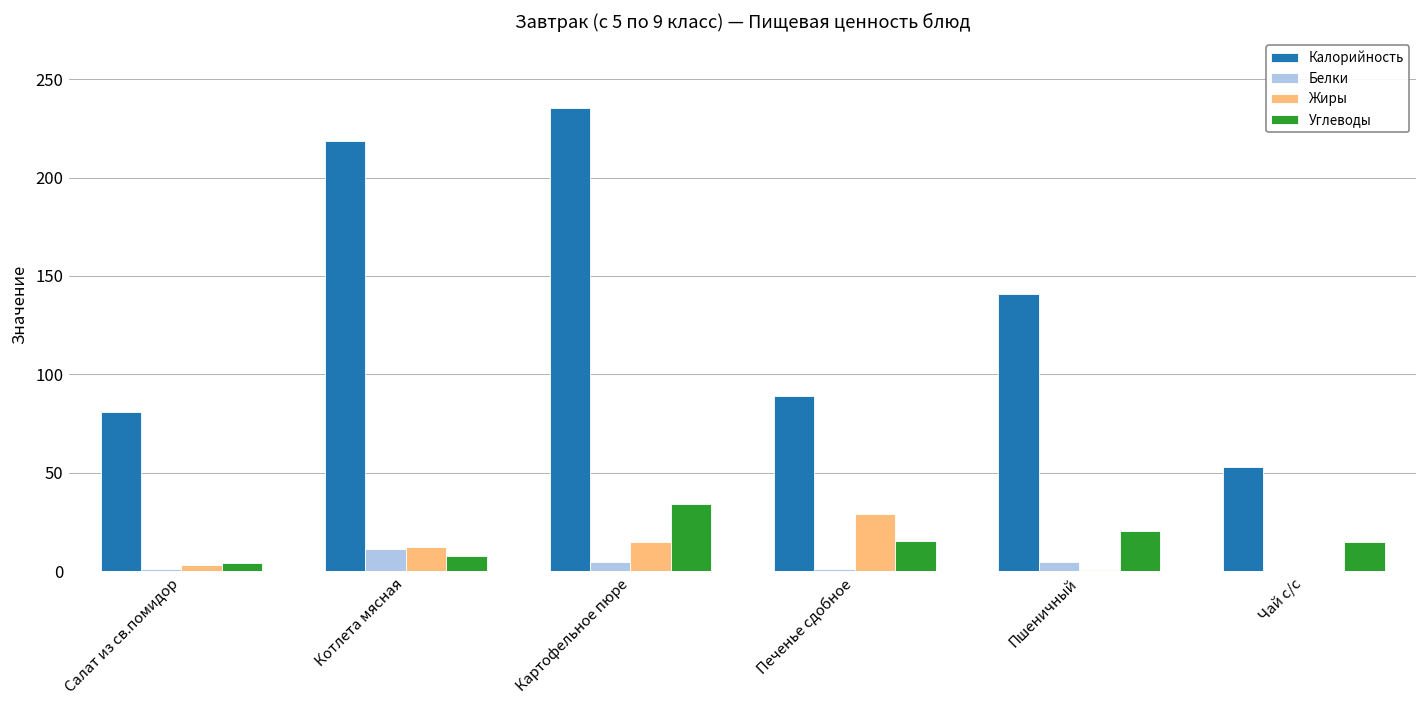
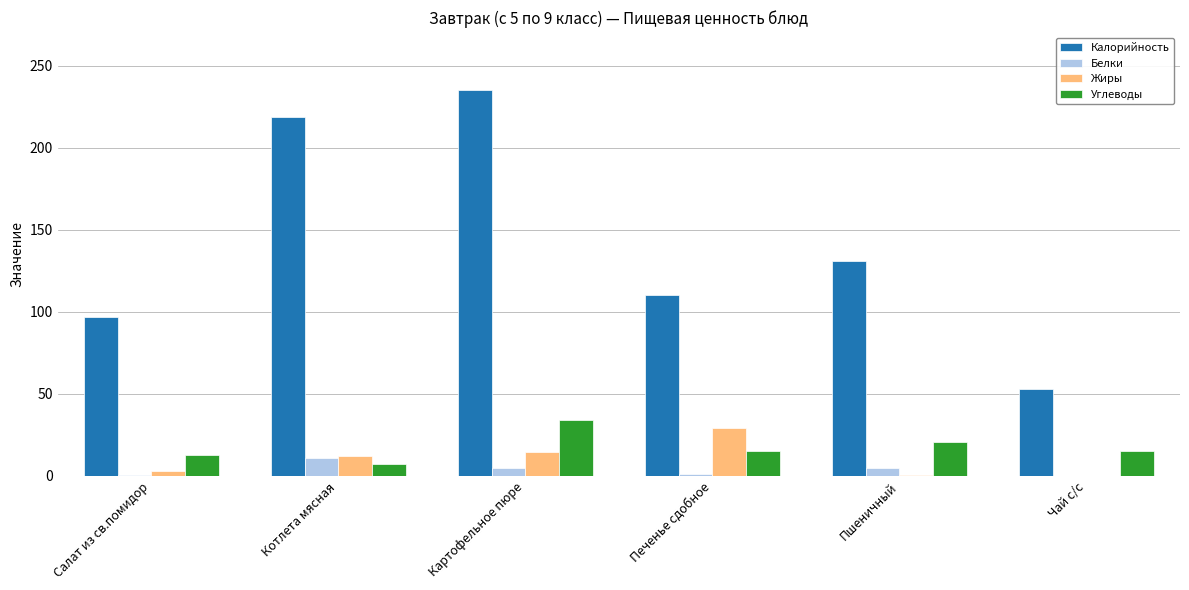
  {
    "Калорийность": {
-     "Салат из св.помидор": 81,
+     "Салат из св.помидор": 97,
      "Котлета мясная": 219,
      "Картофельное пюре": 235,
-     "Печенье сдобное": 89,
-     "Пшеничный": 141,
+     "Печенье сдобное": 110,
+     "Пшеничный": 131,
      "Чай с/с": 53
    },
    "Белки": {
      "Котлета мясная": 11,
      "Картофельное пюре": 5,
      "Пшеничный": 5,
      "Чай с/с": 0
    },
    "Жиры": {
      "Салат из св.помидор": 3,
      "Котлета мясная": 12,
      "Картофельное пюре": 15,
      "Печенье сдобное": 29,
      "Чай с/с": 0
    },
    "Углеводы": {
-     "Салат из св.помидор": 4,
+     "Салат из св.помидор": 13,
      "Котлета мясная": 8,
      "Картофельное пюре": 34,
      "Печенье сдобное": 15,
      "Пшеничный": 21,
      "Чай с/с": 15
    }
  }
